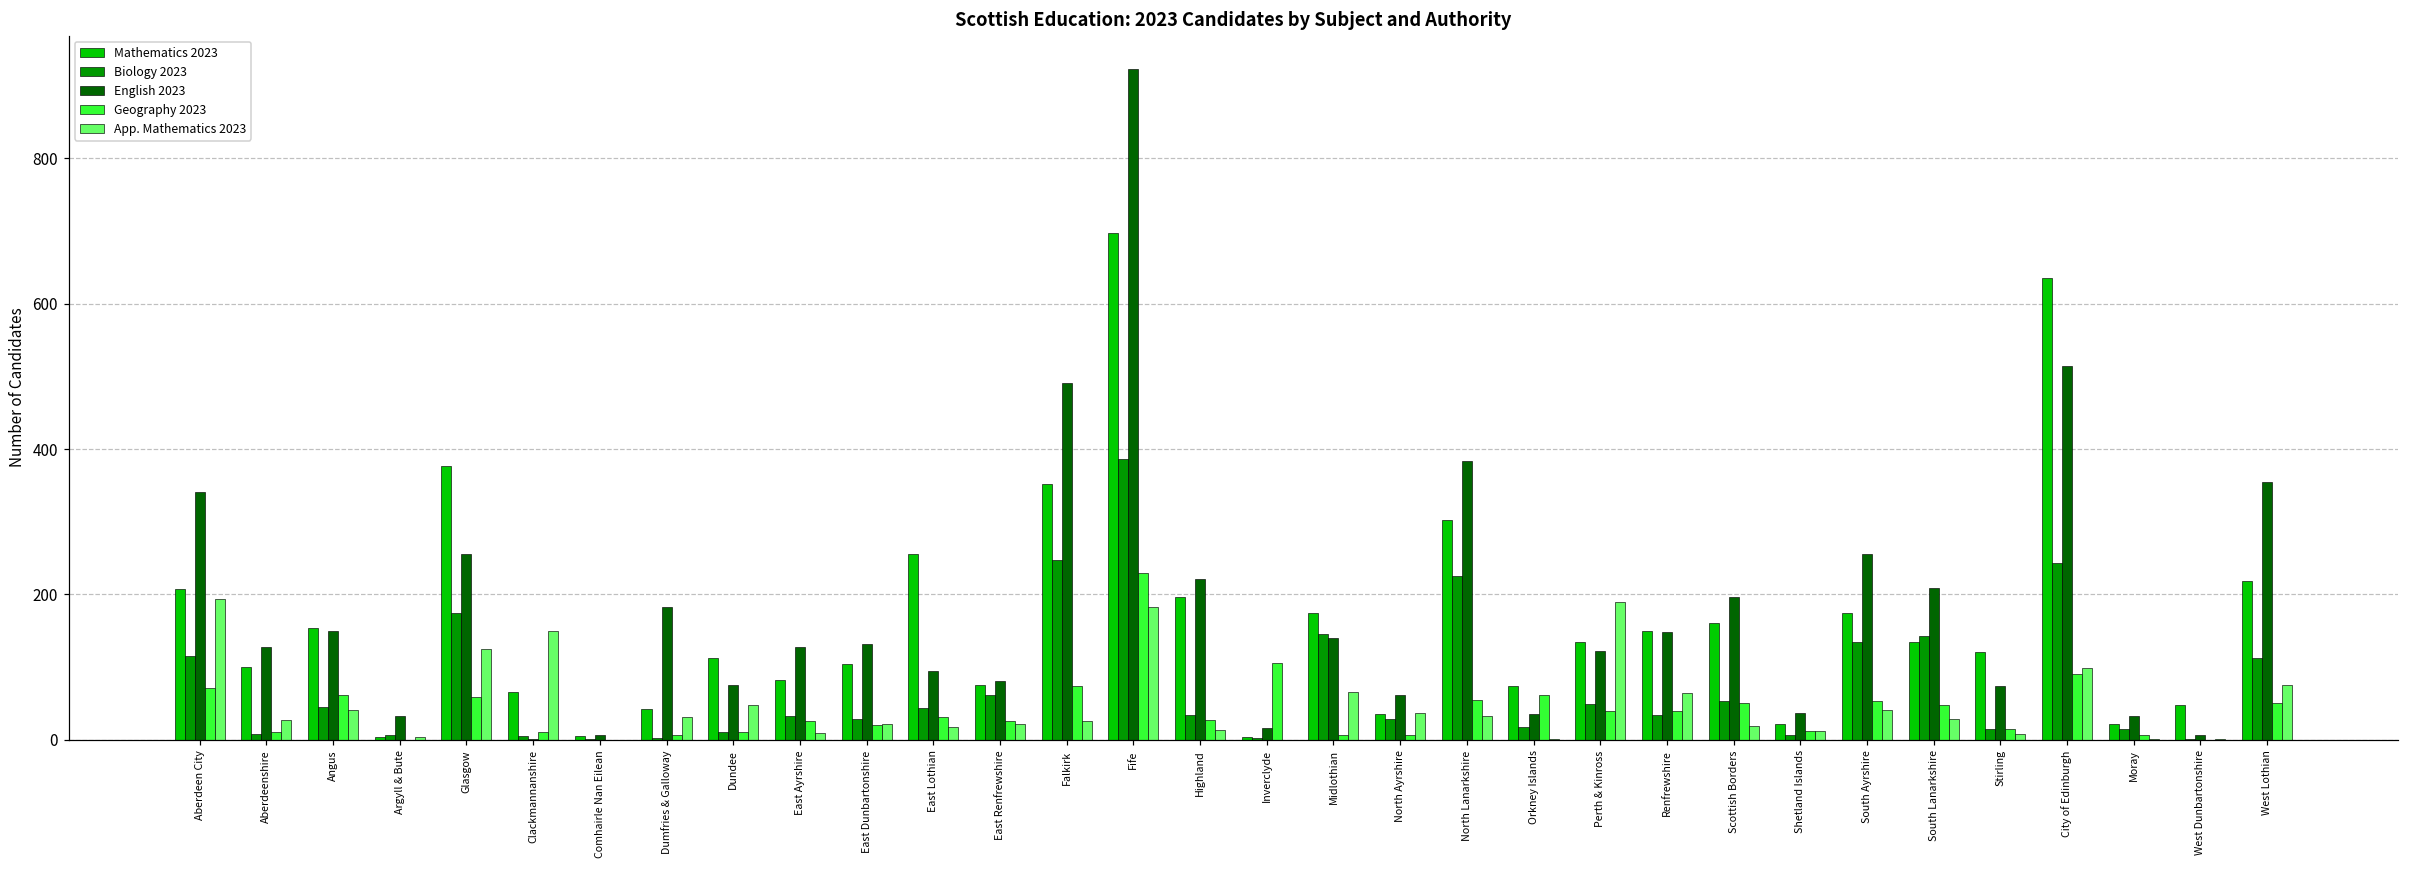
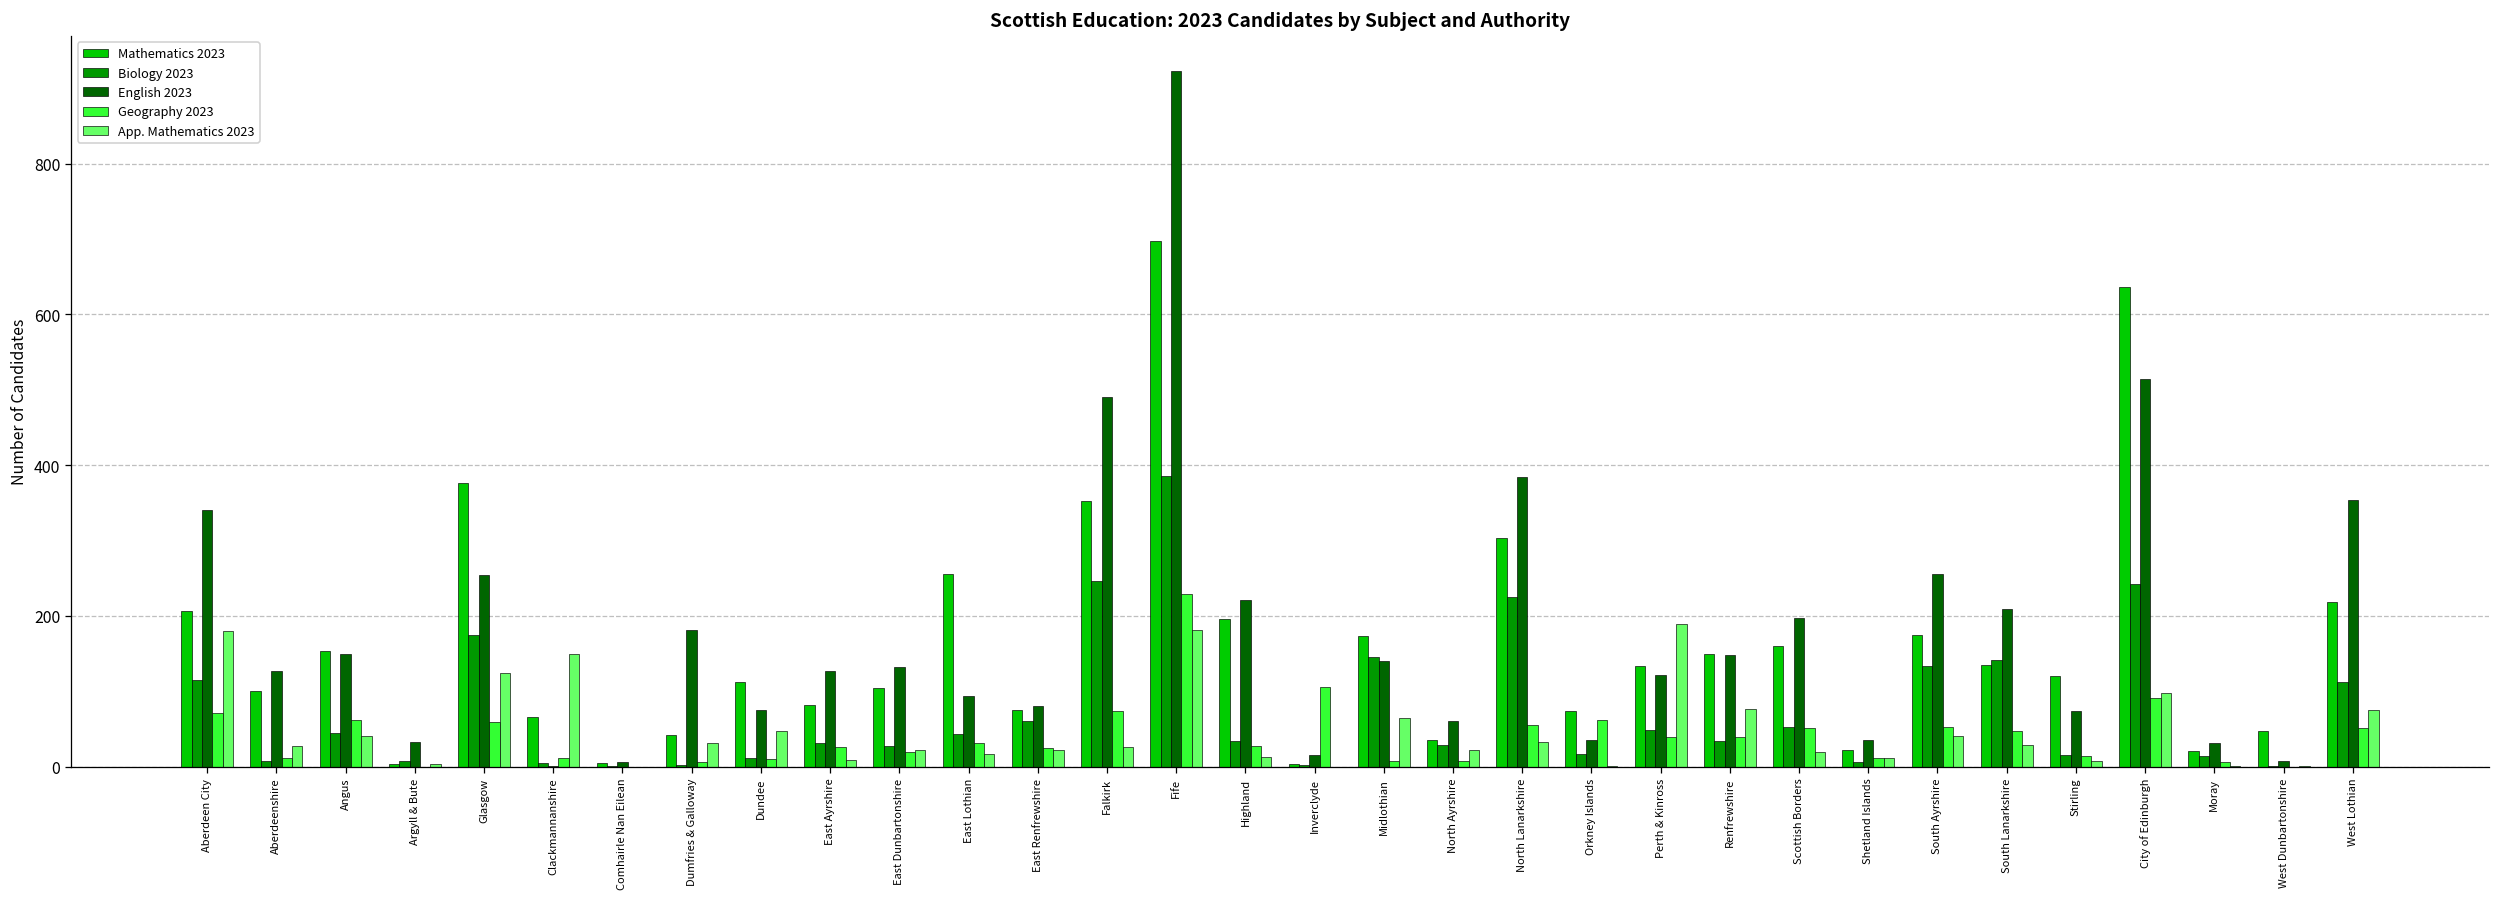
  {
    "Geography 2023": {
      "Aberdeen City": 70,
      "Aberdeenshire": 10,
      "Angus": 60,
      "Argyll & Bute": 0,
      "Glasgow": 60,
      "Clackmannanshire": 10,
      "Comhairle Nan Eilean": 0,
      "Dumfries & Galloway": 10,
      "Dundee": 10,
      "East Ayrshire": 30,
      "East Dunbartonshire": 20,
      "East Lothian": 30,
      "East Renfrewshire": 30,
      "Falkirk": 70,
      "Fife": 230,
      "Highland": 30,
      "Inverclyde": 110,
      "Midlothian": 10,
      "North Ayrshire": 10,
      "North Lanarkshire": 60,
      "Orkney Islands": 60,
      "Perth & Kinross": 40,
      "Renfrewshire": 40,
      "Scottish Borders": 50,
      "Shetland Islands": 10,
      "South Ayrshire": 50,
      "South Lanarkshire": 50,
      "Stirling": 10,
      "City of Edinburgh": 90,
      "Moray": 10,
      "West Dunbartonshire": 0,
      "West Lothian": 50
    },
    "App. Mathematics 2023": {
-     "Aberdeen City": 190,
+     "Aberdeen City": 180,
      "Aberdeenshire": 30,
      "Angus": 40,
      "Argyll & Bute": 0,
      "Glasgow": 130,
      "Clackmannanshire": 150,
      "Comhairle Nan Eilean": 0,
      "Dumfries & Galloway": 30,
      "Dundee": 50,
      "East Ayrshire": 10,
      "East Dunbartonshire": 20,
      "East Lothian": 20,
      "East Renfrewshire": 20,
      "Falkirk": 30,
      "Fife": 180,
      "Highland": 10,
      "Inverclyde": 0,
      "Midlothian": 70,
-     "North Ayrshire": 40,
+     "North Ayrshire": 20,
      "North Lanarkshire": 30,
      "Perth & Kinross": 190,
-     "Renfrewshire": 60,
+     "Renfrewshire": 80,
      "Scottish Borders": 20,
      "Shetland Islands": 10,
      "South Ayrshire": 40,
      "South Lanarkshire": 30,
      "Stirling": 10,
      "City of Edinburgh": 100,
      "West Lothian": 80
    }
  }
